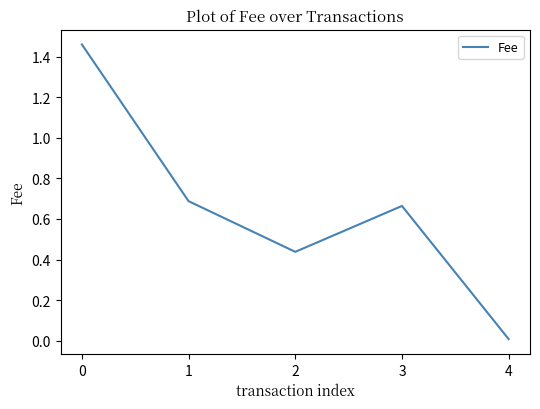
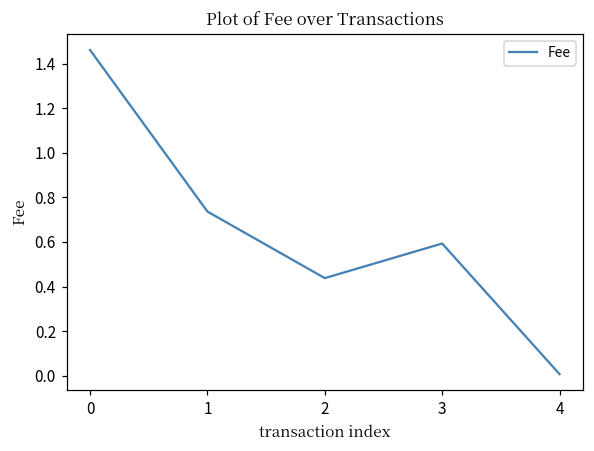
  {
    "0": 1.46,
-   "1": 0.69,
+   "1": 0.74,
    "2": 0.44,
-   "3": 0.66,
+   "3": 0.59,
    "4": 0.01
  }
